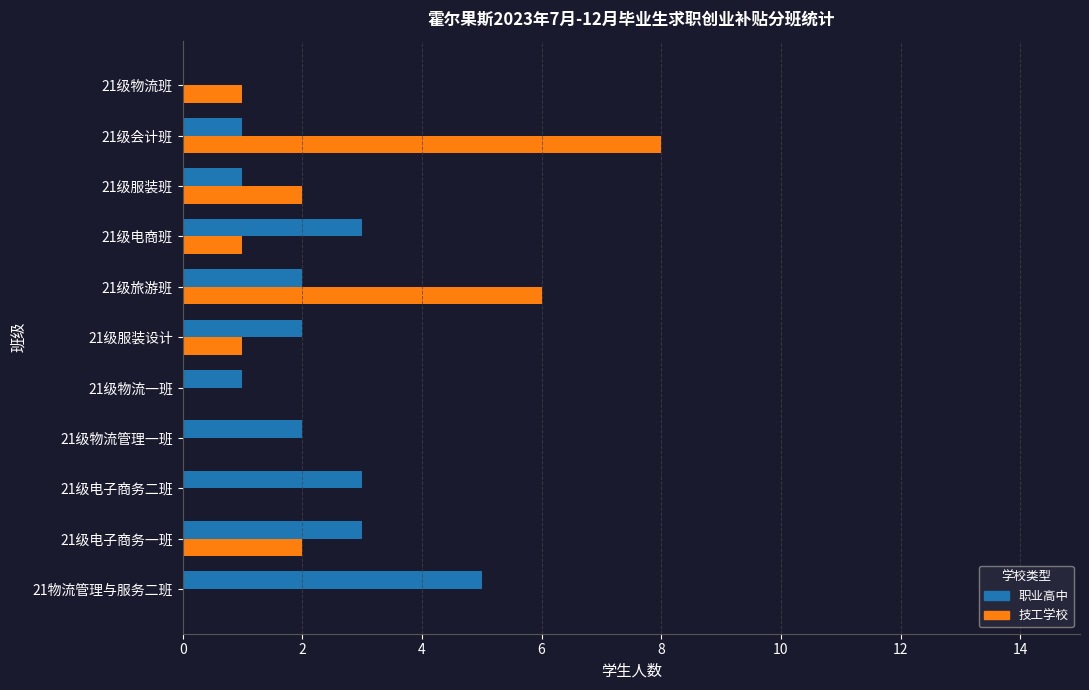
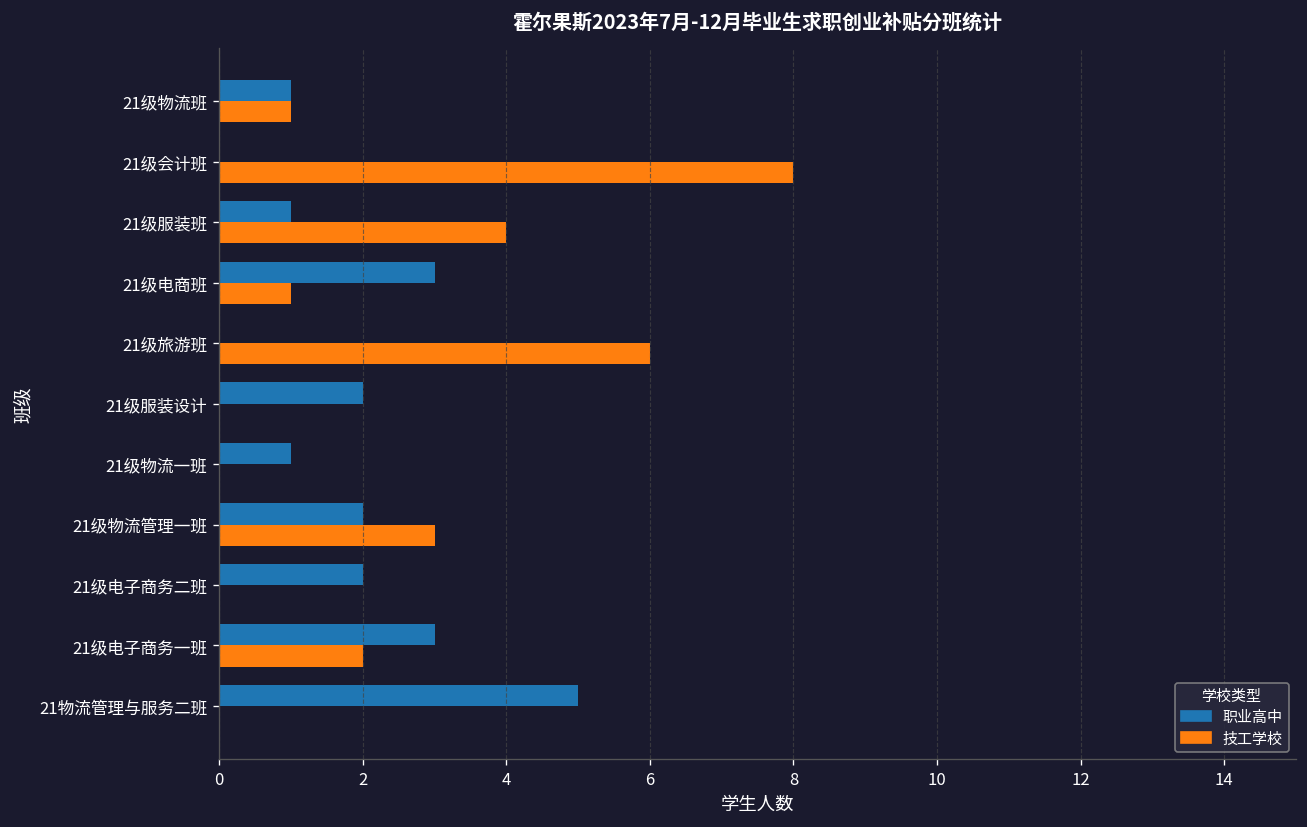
  {
    "职业高中": {
-     "21级物流班": 0,
-     "21级会计班": 1,
+     "21级物流班": 1,
+     "21级会计班": 0,
      "21级服装班": 1,
      "21级电商班": 3,
-     "21级旅游班": 2,
+     "21级旅游班": 0,
      "21级服装设计": 2,
      "21级物流一班": 1,
      "21级物流管理一班": 2,
-     "21级电子商务二班": 3,
+     "21级电子商务二班": 2,
      "21级电子商务一班": 3,
      "21物流管理与服务二班": 5
    },
    "技工学校": {
      "21级物流班": 1,
      "21级会计班": 8,
-     "21级服装班": 2,
+     "21级服装班": 4,
      "21级电商班": 1,
      "21级旅游班": 6,
-     "21级服装设计": 1,
+     "21级服装设计": 0,
      "21级物流一班": 0,
-     "21级物流管理一班": 0,
+     "21级物流管理一班": 3,
      "21级电子商务二班": 0,
      "21级电子商务一班": 2,
      "21物流管理与服务二班": 0
    }
  }
